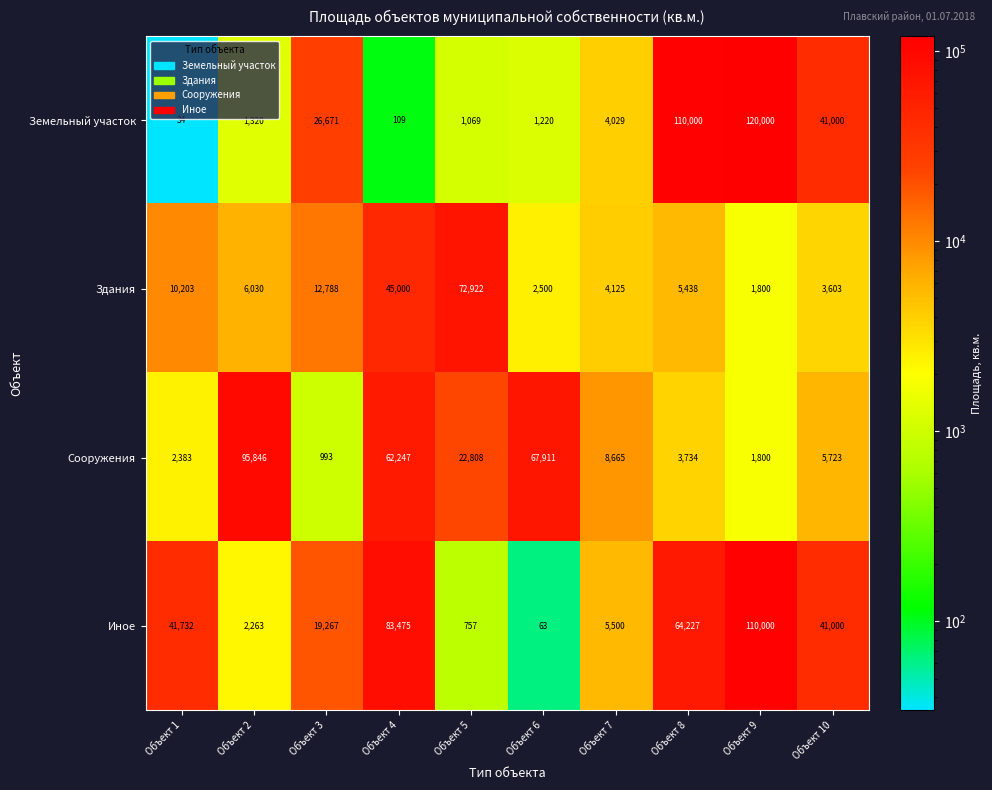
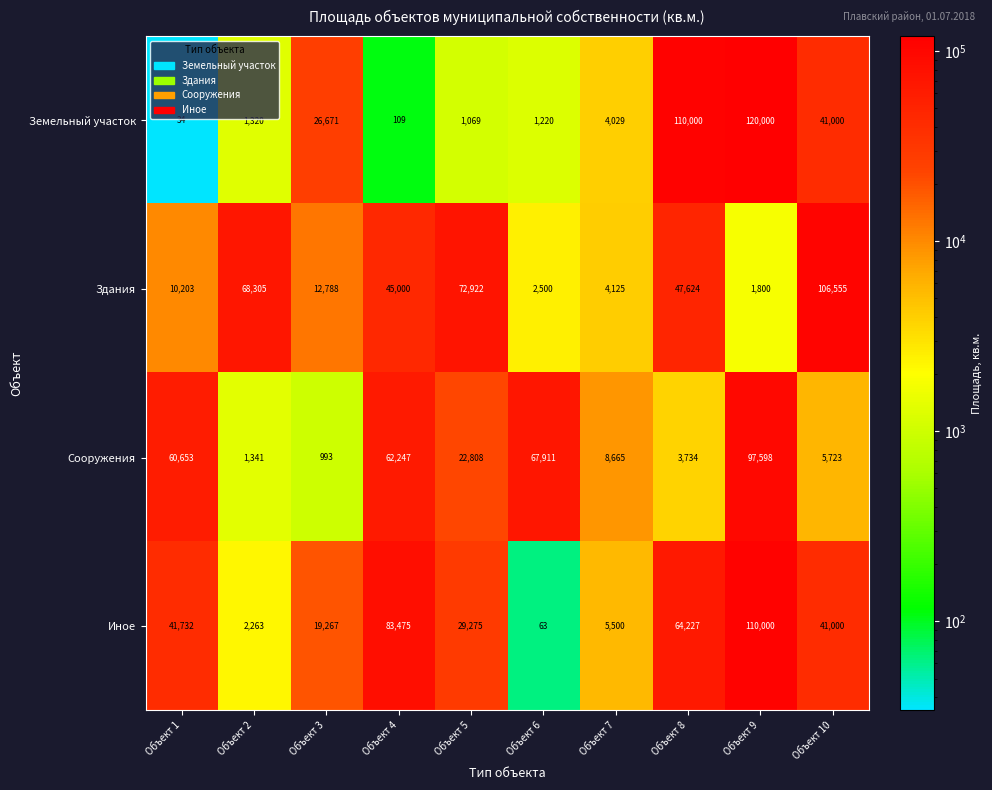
  {
    "Земельный участок": {
      "Объект 3": "26,671",
      "Объект 4": "109",
      "Объект 5": "1,069",
      "Объект 6": "1,220",
      "Объект 7": "4,029",
      "Объект 8": "110,000",
      "Объект 9": "120,000",
      "Объект 10": "41,000"
    },
    "Здания": {
      "Объект 1": "10,203",
-     "Объект 2": "6,030",
+     "Объект 2": "68,305",
      "Объект 3": "12,788",
      "Объект 4": "45,000",
      "Объект 5": "72,922",
      "Объект 6": "2,500",
      "Объект 7": "4,125",
-     "Объект 8": "5,438",
+     "Объект 8": "47,624",
      "Объект 9": "1,800",
-     "Объект 10": "3,603"
+     "Объект 10": "106,555"
    },
    "Сооружения": {
-     "Объект 1": "2,383",
-     "Объект 2": "95,846",
+     "Объект 1": "60,653",
+     "Объект 2": "1,341",
      "Объект 3": "993",
      "Объект 4": "62,247",
      "Объект 5": "22,808",
      "Объект 6": "67,911",
      "Объект 7": "8,665",
      "Объект 8": "3,734",
-     "Объект 9": "1,800",
+     "Объект 9": "97,598",
      "Объект 10": "5,723"
    },
    "Иное": {
      "Объект 1": "41,732",
      "Объект 2": "2,263",
      "Объект 3": "19,267",
      "Объект 4": "83,475",
-     "Объект 5": "757",
+     "Объект 5": "29,275",
      "Объект 6": "63",
      "Объект 7": "5,500",
      "Объект 8": "64,227",
      "Объект 9": "110,000",
      "Объект 10": "41,000"
    }
  }
